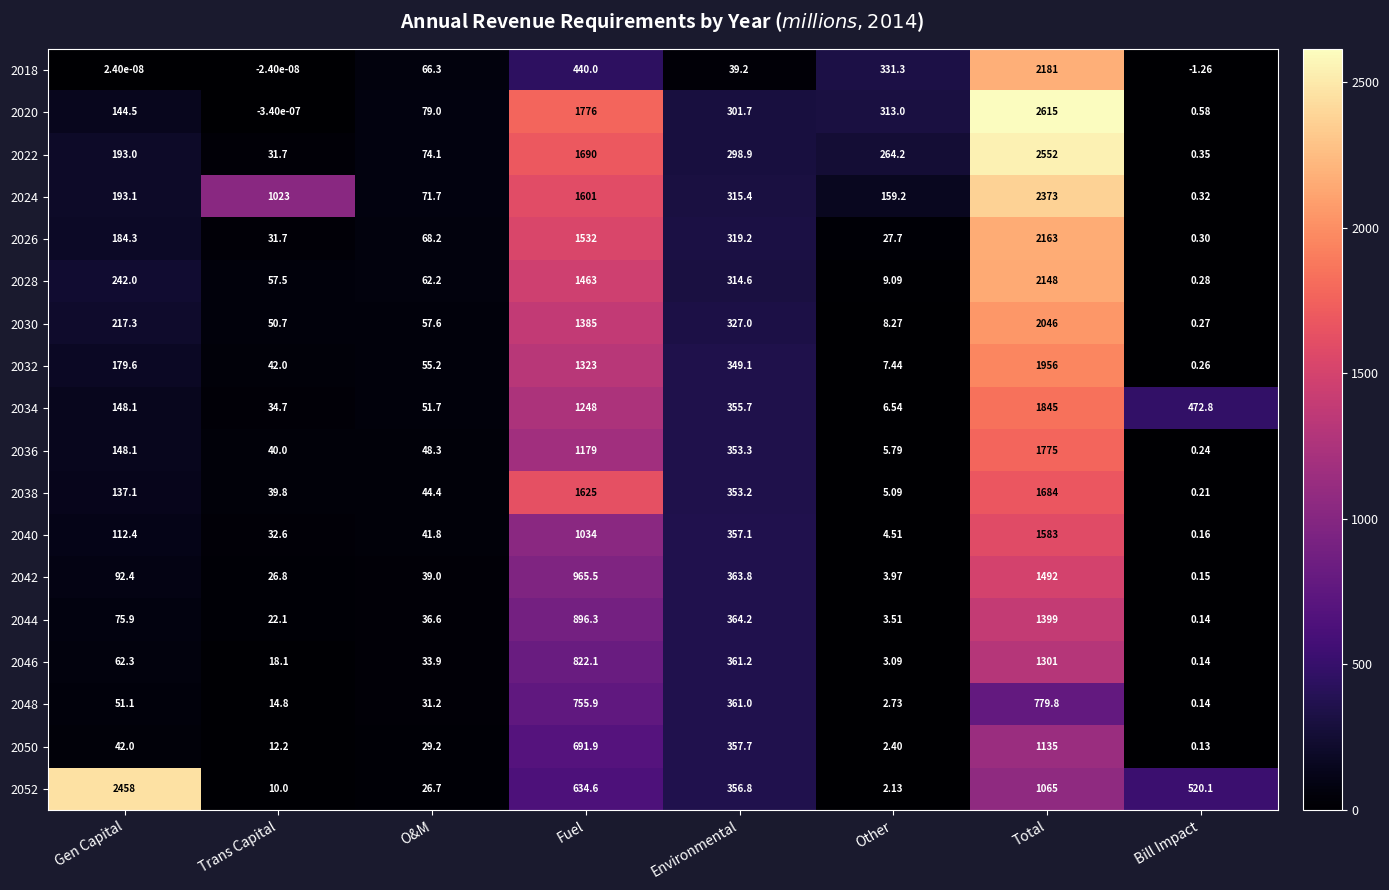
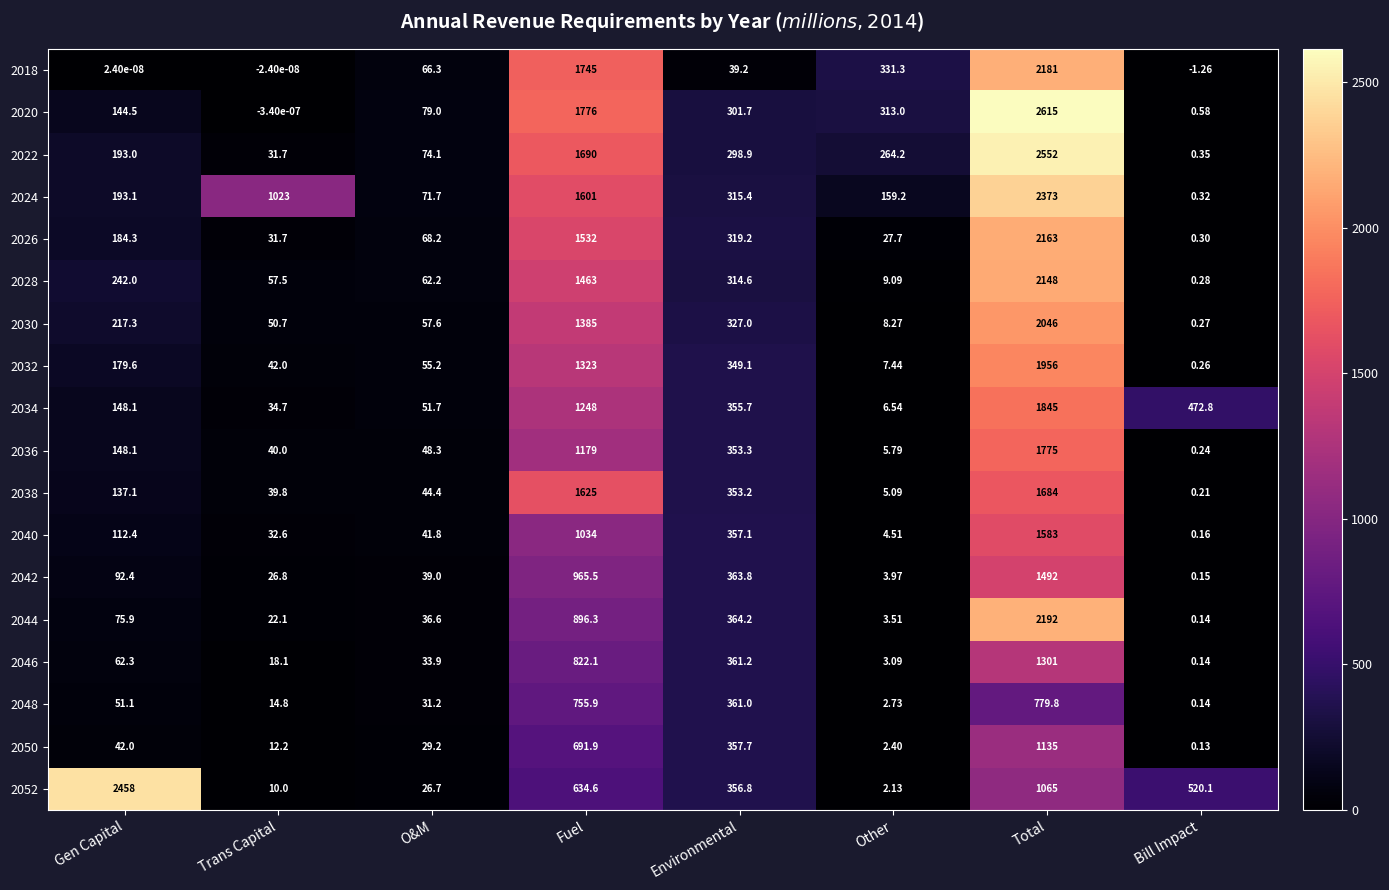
  {
    "2018": {
      "Gen Capital": "2.40e-08",
      "Trans Capital": "-2.40e-08",
      "O&M": "66.3",
-     "Fuel": "440.0",
+     "Fuel": "1745",
      "Environmental": "39.2",
      "Other": "331.3",
      "Total": "2181",
      "Bill Impact": "-1.26"
    },
    "2020": {
      "Gen Capital": "144.5",
      "Trans Capital": "-3.40e-07",
      "O&M": "79.0",
      "Fuel": "1776",
      "Environmental": "301.7",
      "Other": "313.0",
      "Total": "2615",
      "Bill Impact": "0.58"
    },
    "2022": {
      "Gen Capital": "193.0",
      "Trans Capital": "31.7",
      "O&M": "74.1",
      "Fuel": "1690",
      "Environmental": "298.9",
      "Other": "264.2",
      "Total": "2552",
      "Bill Impact": "0.35"
    },
    "2024": {
      "Gen Capital": "193.1",
      "Trans Capital": "1023",
      "O&M": "71.7",
      "Fuel": "1601",
      "Environmental": "315.4",
      "Other": "159.2",
      "Total": "2373",
      "Bill Impact": "0.32"
    },
    "2026": {
      "Gen Capital": "184.3",
      "Trans Capital": "31.7",
      "O&M": "68.2",
      "Fuel": "1532",
      "Environmental": "319.2",
      "Other": "27.7",
      "Total": "2163",
      "Bill Impact": "0.30"
    },
    "2028": {
      "Gen Capital": "242.0",
      "Trans Capital": "57.5",
      "O&M": "62.2",
      "Fuel": "1463",
      "Environmental": "314.6",
      "Other": "9.09",
      "Total": "2148",
      "Bill Impact": "0.28"
    },
    "2030": {
      "Gen Capital": "217.3",
      "Trans Capital": "50.7",
      "O&M": "57.6",
      "Fuel": "1385",
      "Environmental": "327.0",
      "Other": "8.27",
      "Total": "2046",
      "Bill Impact": "0.27"
    },
    "2032": {
      "Gen Capital": "179.6",
      "Trans Capital": "42.0",
      "O&M": "55.2",
      "Fuel": "1323",
      "Environmental": "349.1",
      "Other": "7.44",
      "Total": "1956",
      "Bill Impact": "0.26"
    },
    "2034": {
      "Gen Capital": "148.1",
      "Trans Capital": "34.7",
      "O&M": "51.7",
      "Fuel": "1248",
      "Environmental": "355.7",
      "Other": "6.54",
      "Total": "1845",
      "Bill Impact": "472.8"
    },
    "2036": {
      "Gen Capital": "148.1",
      "Trans Capital": "40.0",
      "O&M": "48.3",
      "Fuel": "1179",
      "Environmental": "353.3",
      "Other": "5.79",
      "Total": "1775",
      "Bill Impact": "0.24"
    },
    "2038": {
      "Gen Capital": "137.1",
      "Trans Capital": "39.8",
      "O&M": "44.4",
      "Fuel": "1625",
      "Environmental": "353.2",
      "Other": "5.09",
      "Total": "1684",
      "Bill Impact": "0.21"
    },
    "2040": {
      "Gen Capital": "112.4",
      "Trans Capital": "32.6",
      "O&M": "41.8",
      "Fuel": "1034",
      "Environmental": "357.1",
      "Other": "4.51",
      "Total": "1583",
      "Bill Impact": "0.16"
    },
    "2042": {
      "Gen Capital": "92.4",
      "Trans Capital": "26.8",
      "O&M": "39.0",
      "Fuel": "965.5",
      "Environmental": "363.8",
      "Other": "3.97",
      "Total": "1492",
      "Bill Impact": "0.15"
    },
    "2044": {
      "Gen Capital": "75.9",
      "Trans Capital": "22.1",
      "O&M": "36.6",
      "Fuel": "896.3",
      "Environmental": "364.2",
      "Other": "3.51",
-     "Total": "1399",
+     "Total": "2192",
      "Bill Impact": "0.14"
    },
    "2046": {
      "Gen Capital": "62.3",
      "Trans Capital": "18.1",
      "O&M": "33.9",
      "Fuel": "822.1",
      "Environmental": "361.2",
      "Other": "3.09",
      "Total": "1301",
      "Bill Impact": "0.14"
    },
    "2048": {
      "Gen Capital": "51.1",
      "Trans Capital": "14.8",
      "O&M": "31.2",
      "Fuel": "755.9",
      "Environmental": "361.0",
      "Other": "2.73",
      "Total": "779.8",
      "Bill Impact": "0.14"
    },
    "2050": {
      "Gen Capital": "42.0",
      "Trans Capital": "12.2",
      "O&M": "29.2",
      "Fuel": "691.9",
      "Environmental": "357.7",
      "Other": "2.40",
      "Total": "1135",
      "Bill Impact": "0.13"
    },
    "2052": {
      "Gen Capital": "2458",
      "Trans Capital": "10.0",
      "O&M": "26.7",
      "Fuel": "634.6",
      "Environmental": "356.8",
      "Other": "2.13",
      "Total": "1065",
      "Bill Impact": "520.1"
    }
  }
